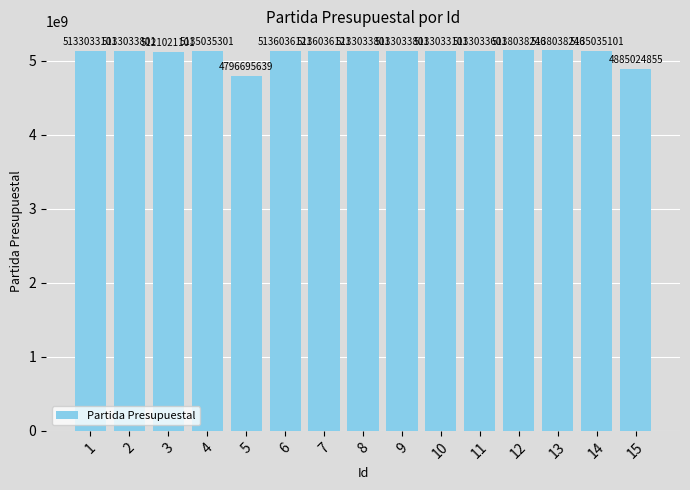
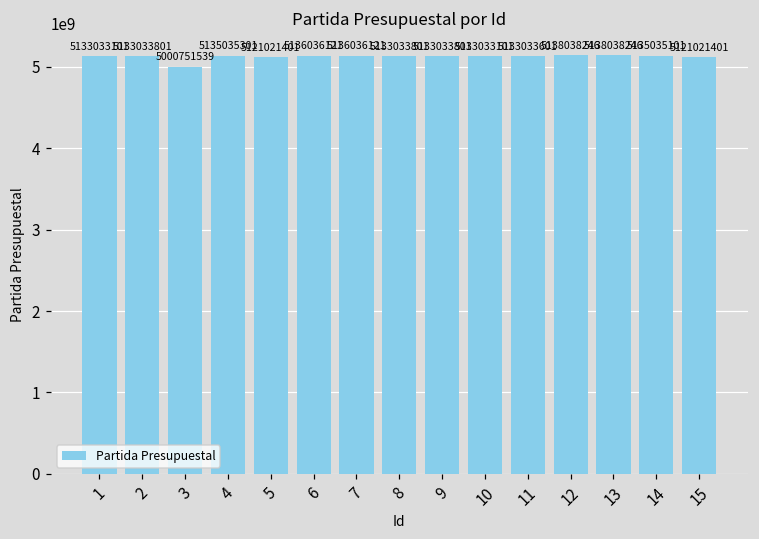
  {
-   "3": 5121021101,
-   "5": 4796695639,
-   "15": 4885024855
+   "3": 5000751539,
+   "5": 5121021401,
+   "15": 5121021401
  }
